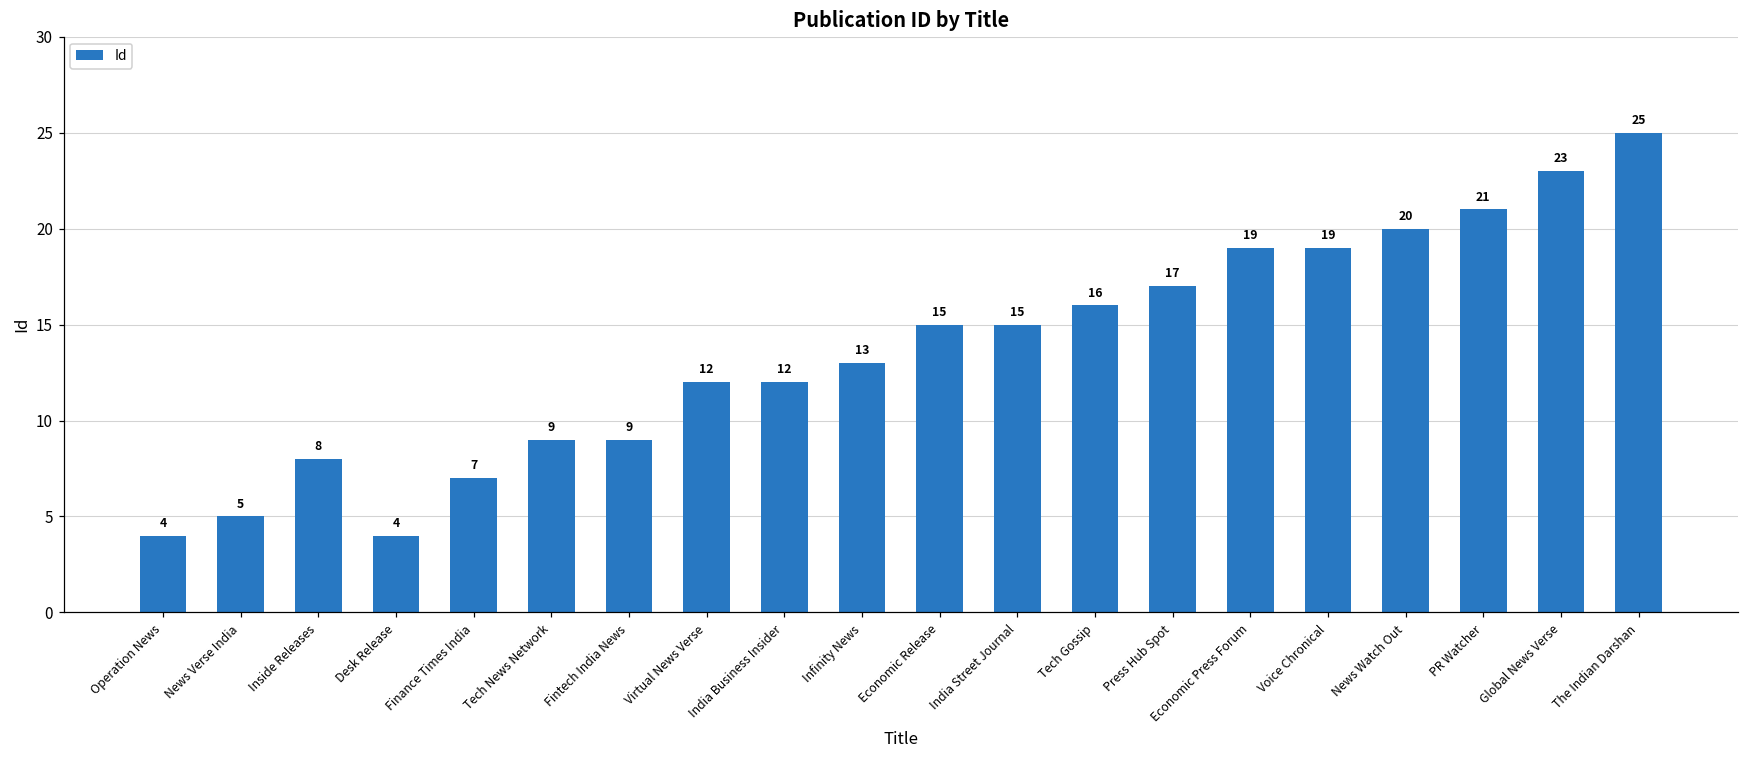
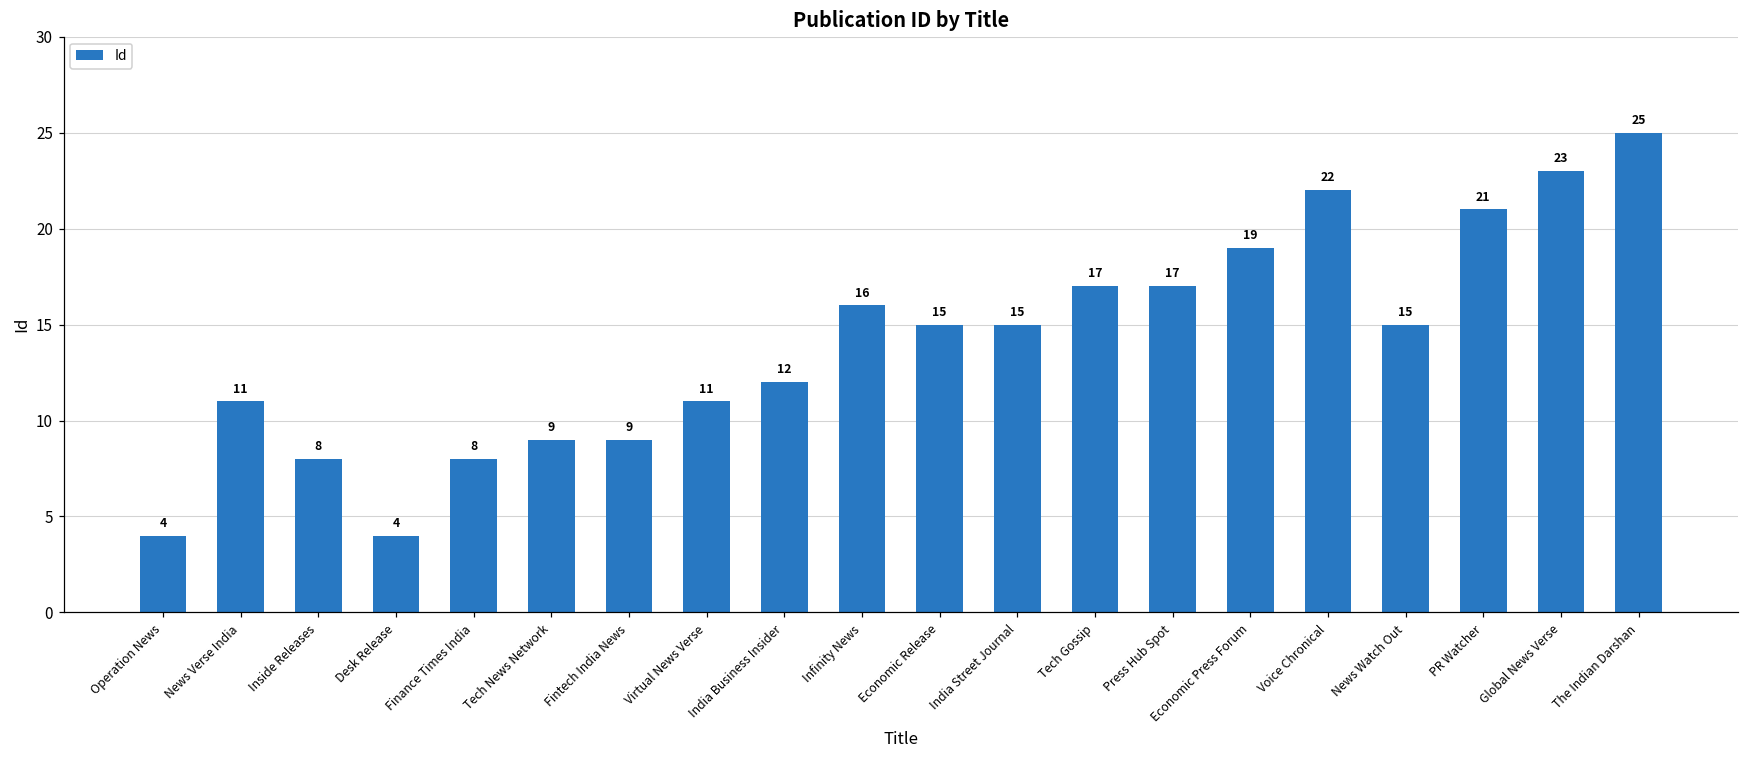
  {
    "Operation News": 4,
-   "News Verse India": 5,
+   "News Verse India": 11,
    "Inside Releases": 8,
    "Desk Release": 4,
-   "Finance Times India": 7,
+   "Finance Times India": 8,
    "Tech News Network": 9,
    "Fintech India News": 9,
-   "Virtual News Verse": 12,
+   "Virtual News Verse": 11,
    "India Business Insider": 12,
-   "Infinity News": 13,
+   "Infinity News": 16,
    "Economic Release": 15,
    "India Street Journal": 15,
-   "Tech Gossip": 16,
+   "Tech Gossip": 17,
    "Press Hub Spot": 17,
    "Economic Press Forum": 19,
-   "Voice Chronical": 19,
-   "News Watch Out": 20,
+   "Voice Chronical": 22,
+   "News Watch Out": 15,
    "PR Watcher": 21,
    "Global News Verse": 23,
    "The Indian Darshan": 25
  }
